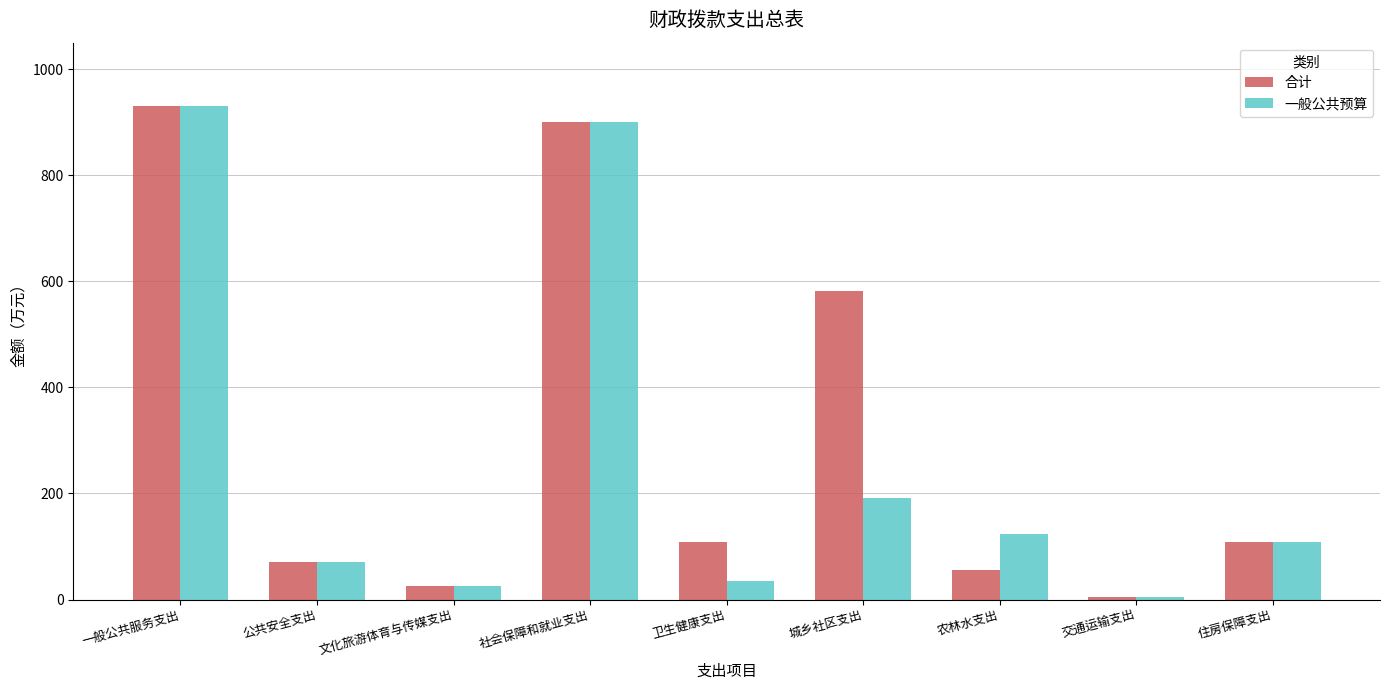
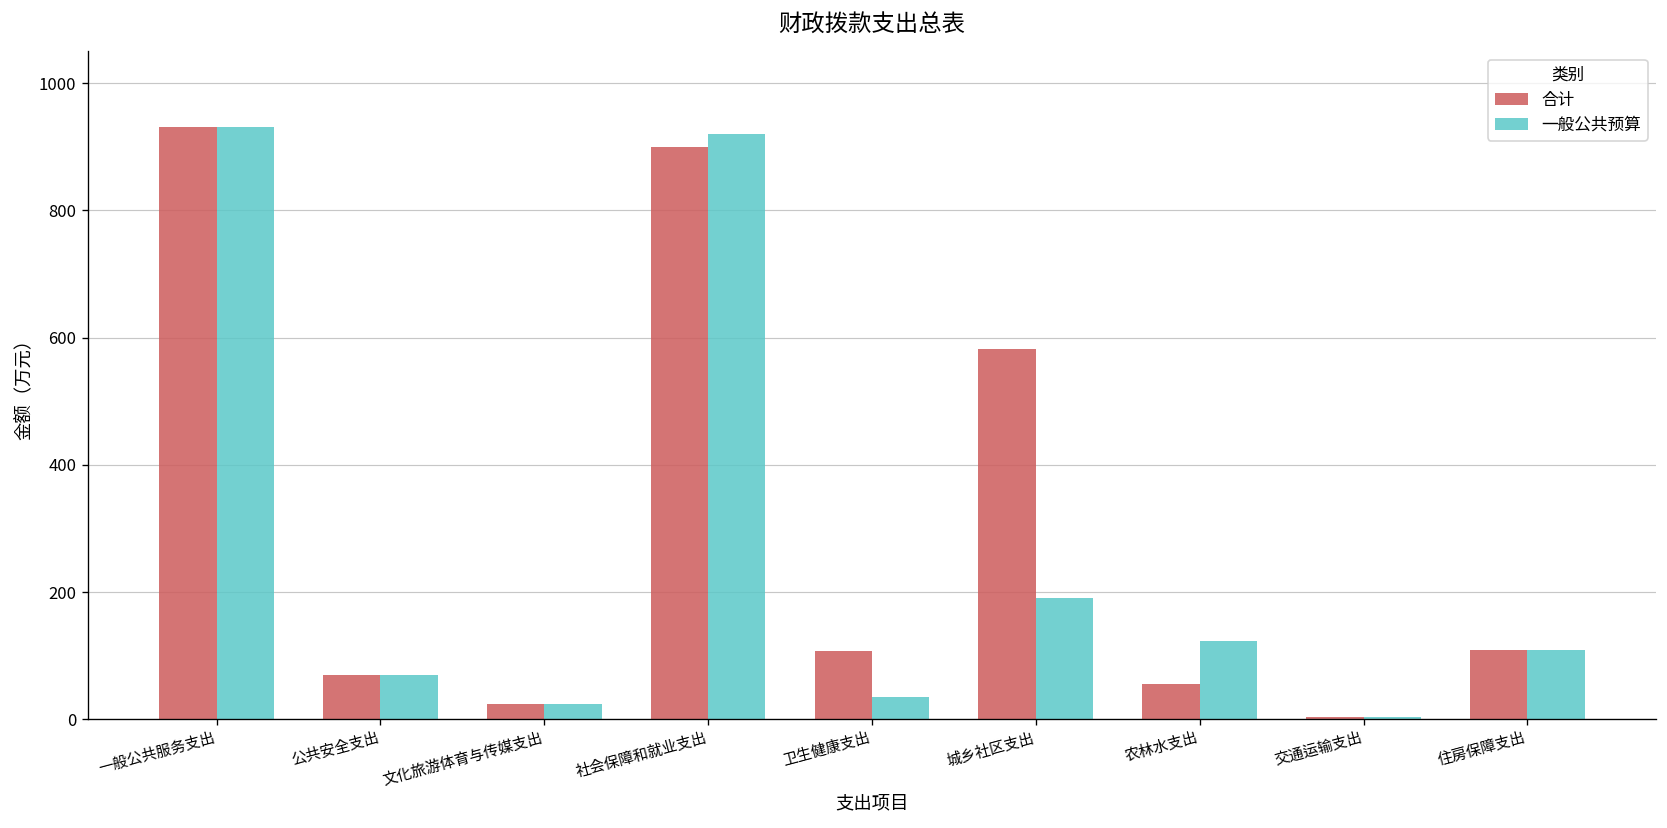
  {
    "合计": {
      "一般公共服务支出": 930,
      "公共安全支出": 70,
      "文化旅游体育与传媒支出": 20,
      "社会保障和就业支出": 900,
      "卫生健康支出": 110,
      "城乡社区支出": 580,
      "农林水支出": 60,
      "住房保障支出": 110
    },
    "一般公共预算": {
      "一般公共服务支出": 930,
      "公共安全支出": 70,
      "文化旅游体育与传媒支出": 20,
-     "社会保障和就业支出": 900,
+     "社会保障和就业支出": 920,
      "卫生健康支出": 40,
      "城乡社区支出": 190,
      "农林水支出": 120,
      "住房保障支出": 110
    }
  }
